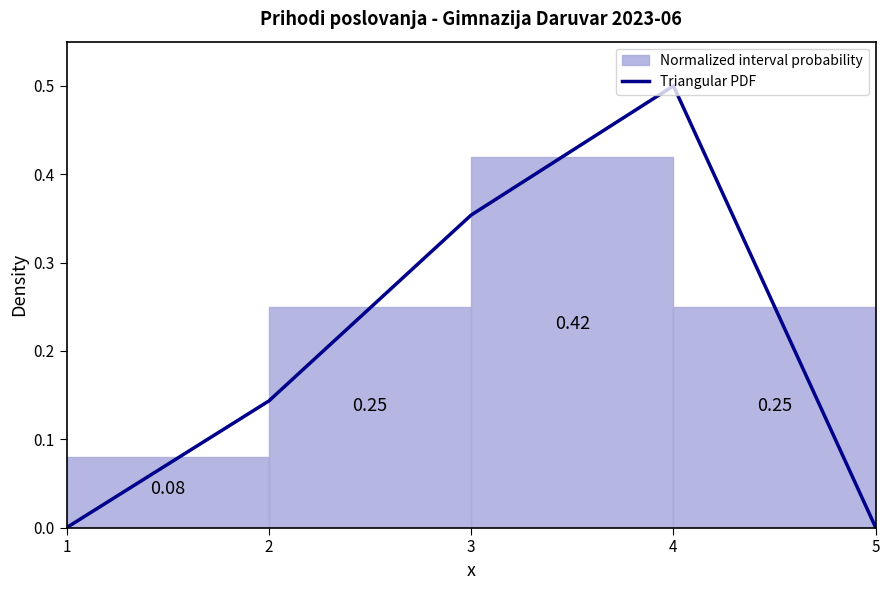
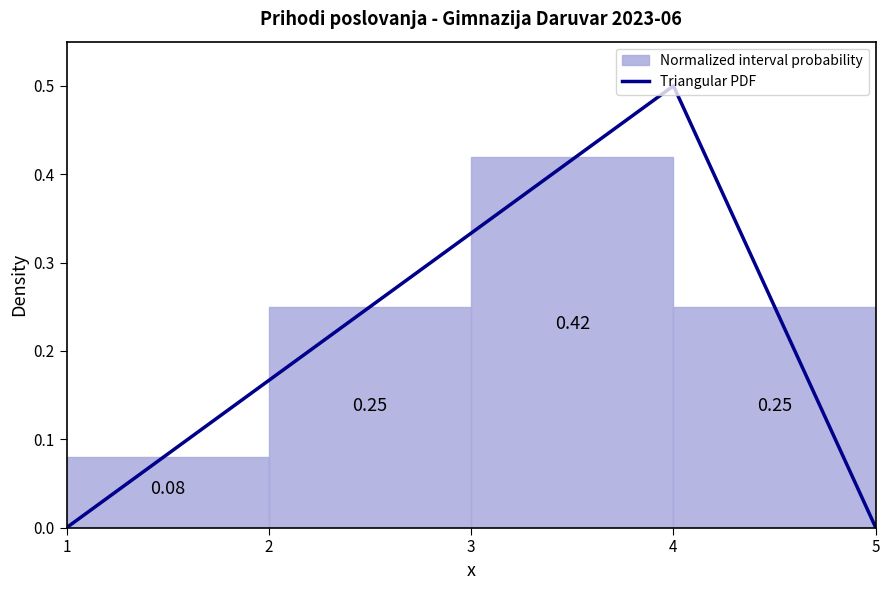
  {
    "1": 0.00,
-   "2": 0.14,
-   "3": 0.35,
+   "2": 0.17,
+   "3": 0.33,
    "5": 0.00
  }
